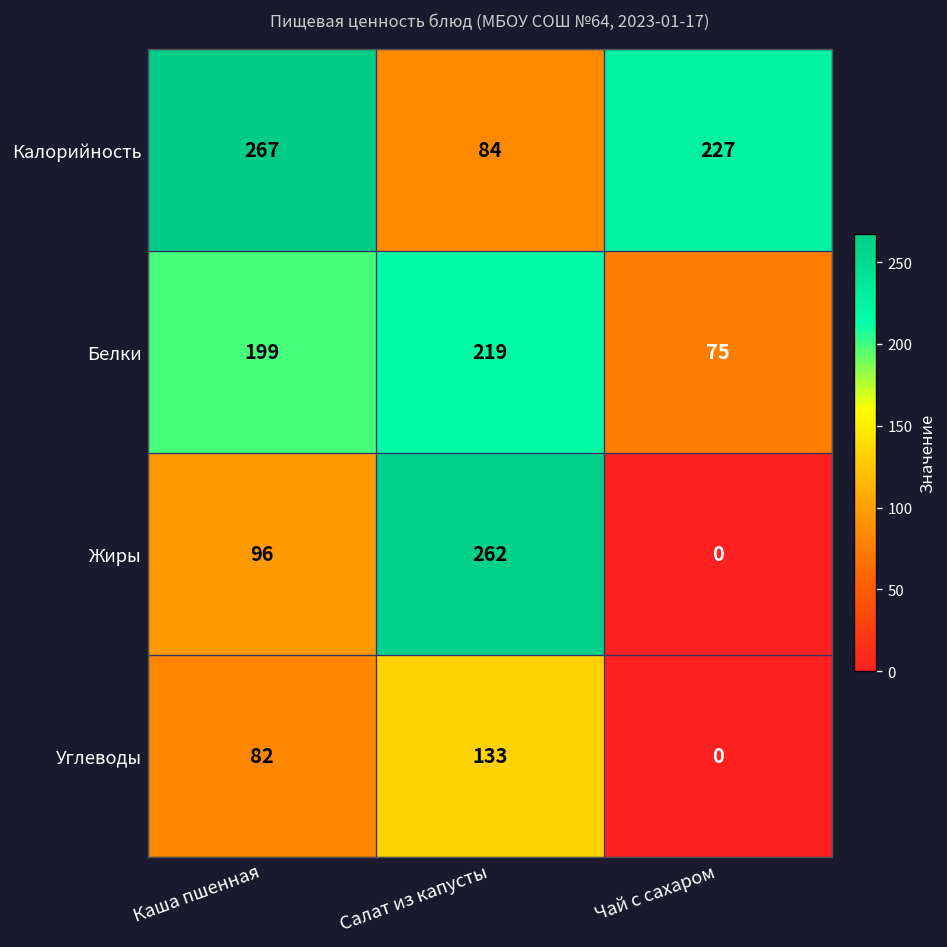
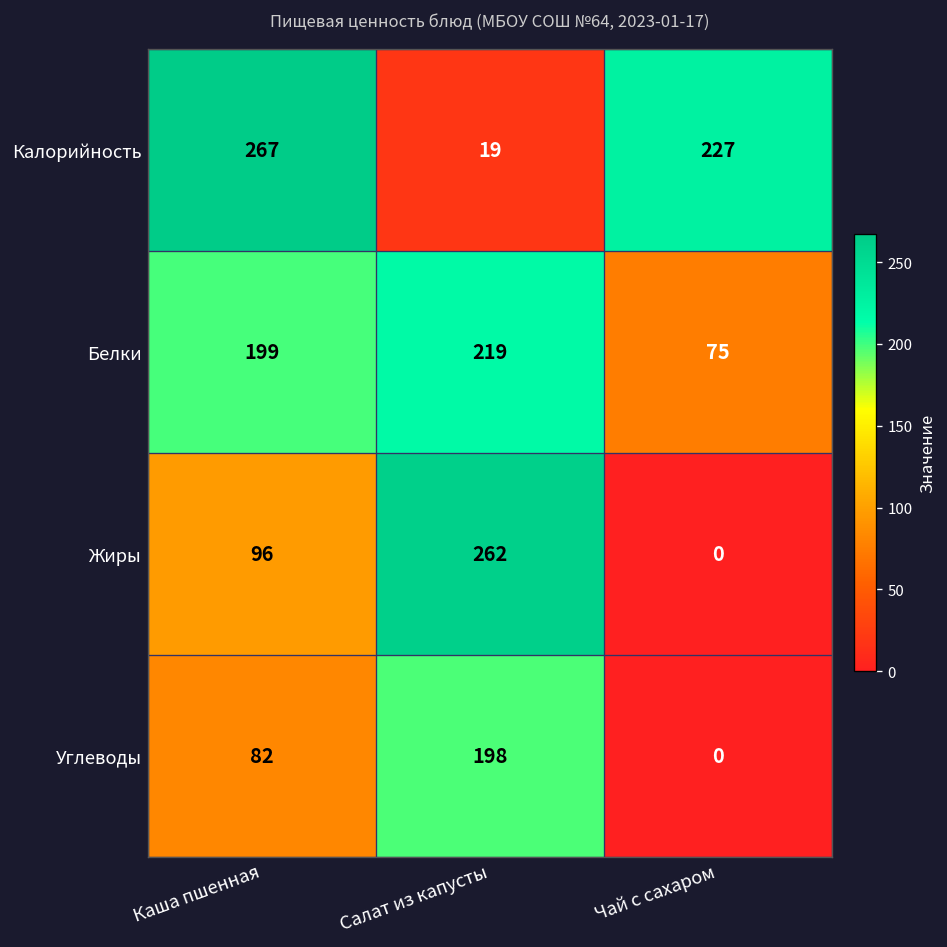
  {
    "Калорийность": {
      "Каша пшенная": 267,
-     "Салат из капусты": 84,
+     "Салат из капусты": 19,
      "Чай с сахаром": 227
    },
    "Белки": {
      "Каша пшенная": 199,
      "Салат из капусты": 219,
      "Чай с сахаром": 75
    },
    "Жиры": {
      "Каша пшенная": 96,
      "Салат из капусты": 262,
      "Чай с сахаром": 0
    },
    "Углеводы": {
      "Каша пшенная": 82,
-     "Салат из капусты": 133,
+     "Салат из капусты": 198,
      "Чай с сахаром": 0
    }
  }
